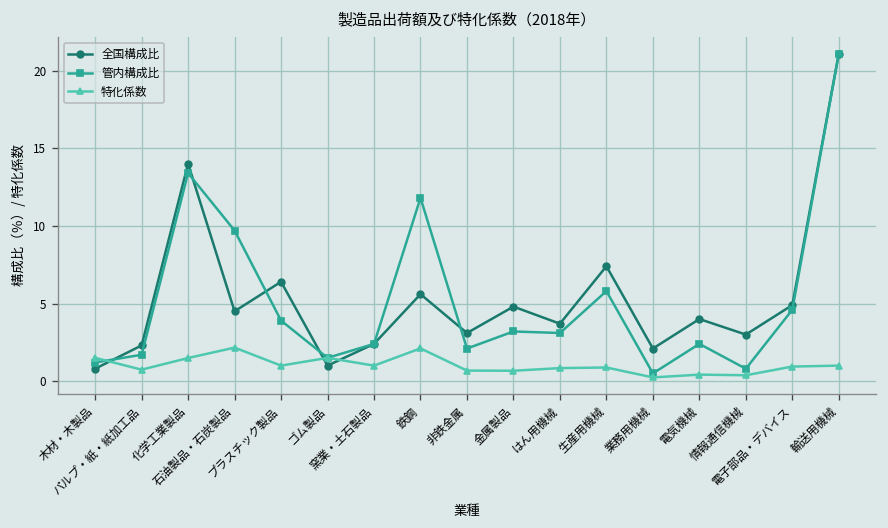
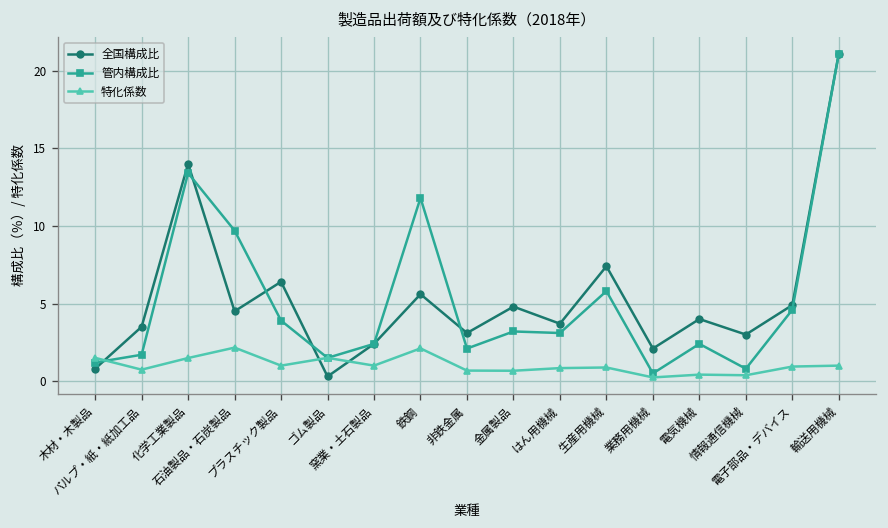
  {
    "全国構成比": {
      "木材・木製品": 0.8,
-     "パルプ・紙・紙加工品": 2.3,
+     "パルプ・紙・紙加工品": 3.5,
      "化学工業製品": 14.0,
      "石油製品・石炭製品": 4.5,
      "プラスチック製品": 6.4,
-     "ゴム製品": 1.0,
+     "ゴム製品": 0.3,
      "鉄鋼": 5.6,
      "非鉄金属": 3.1,
      "金属製品": 4.8,
      "はん用機械": 3.7,
      "生産用機械": 7.4,
      "業務用機械": 2.1,
      "電気機械": 4.0,
      "情報通信機械": 3.0,
      "電子部品・デバイス": 4.9
    }
  }
